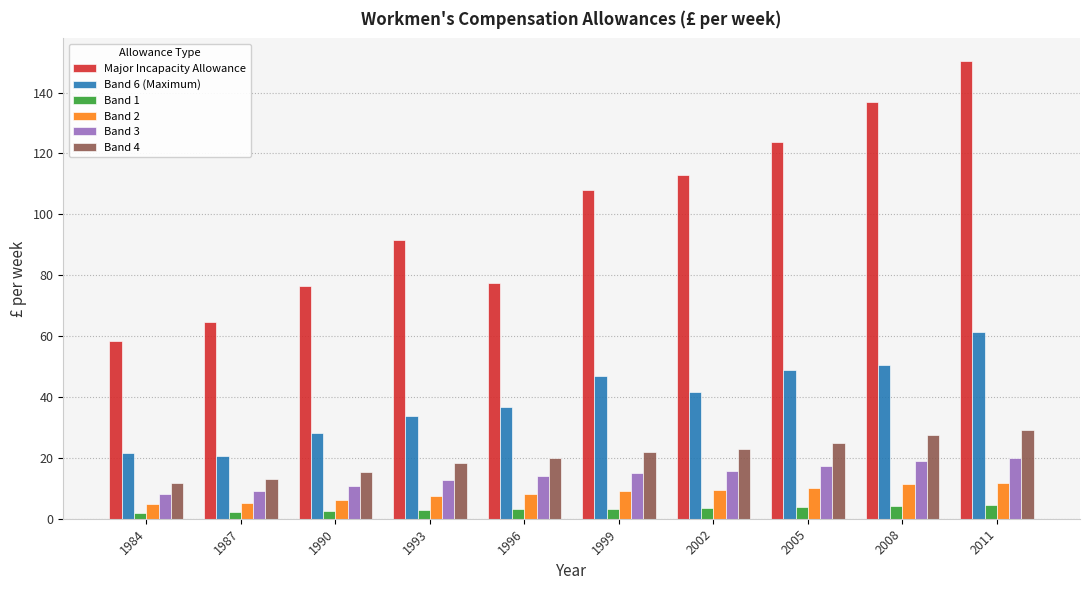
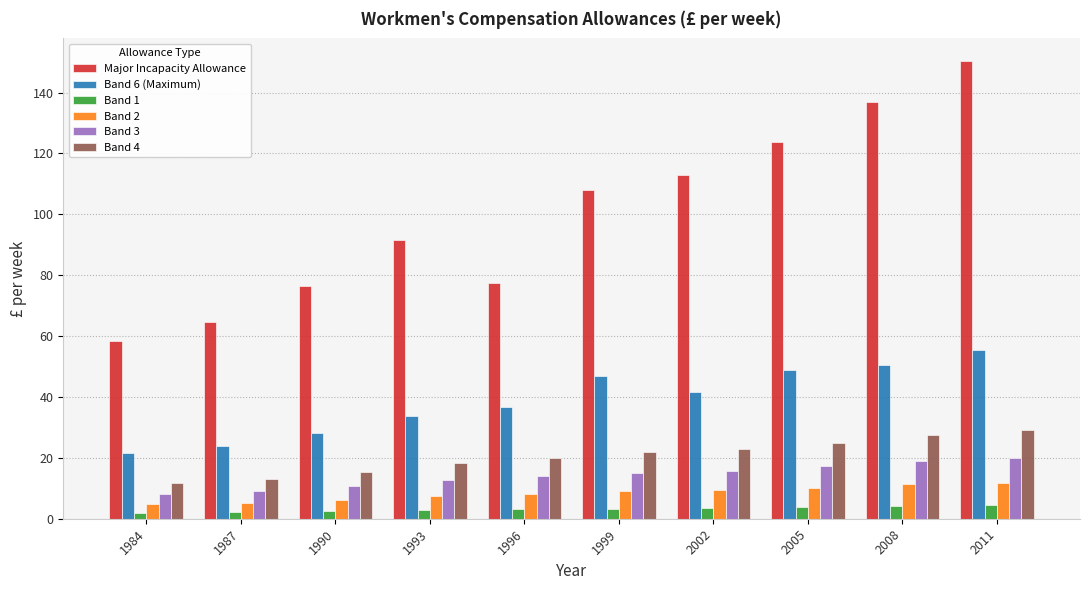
  {
    "Major Incapacity Allowance": {
      "1984": 58,
      "1987": 65,
      "1990": 77,
      "1993": 92,
      "1996": 78,
      "1999": 108,
      "2002": 113,
      "2005": 124,
      "2008": 137,
      "2011": 150
    },
    "Band 6 (Maximum)": {
      "1984": 22,
-     "1987": 21,
+     "1987": 24,
      "1990": 28,
      "1993": 34,
      "1996": 37,
      "1999": 47,
      "2002": 42,
      "2005": 49,
      "2008": 51,
-     "2011": 61
+     "2011": 56
    },
    "Band 1": {
      "1984": 2,
      "1987": 2,
      "1990": 2,
      "1993": 3,
      "1996": 3,
      "1999": 3,
      "2002": 4,
      "2005": 4,
      "2008": 4,
      "2011": 4
    },
    "Band 2": {
      "1984": 5,
      "1987": 5,
      "1990": 6,
      "1993": 8,
      "1996": 8,
      "1999": 9,
      "2002": 9,
      "2005": 10,
      "2008": 11,
      "2011": 12
    },
    "Band 3": {
      "1984": 8,
      "1987": 9,
      "1990": 11,
      "1993": 13,
      "1996": 14,
      "1999": 15,
      "2002": 16,
      "2005": 17,
      "2008": 19,
      "2011": 20
    },
    "Band 4": {
      "1984": 12,
      "1987": 13,
      "1990": 15,
      "1993": 18,
      "1996": 20,
      "1999": 22,
      "2002": 23,
      "2005": 25,
      "2008": 28,
      "2011": 29
    }
  }
